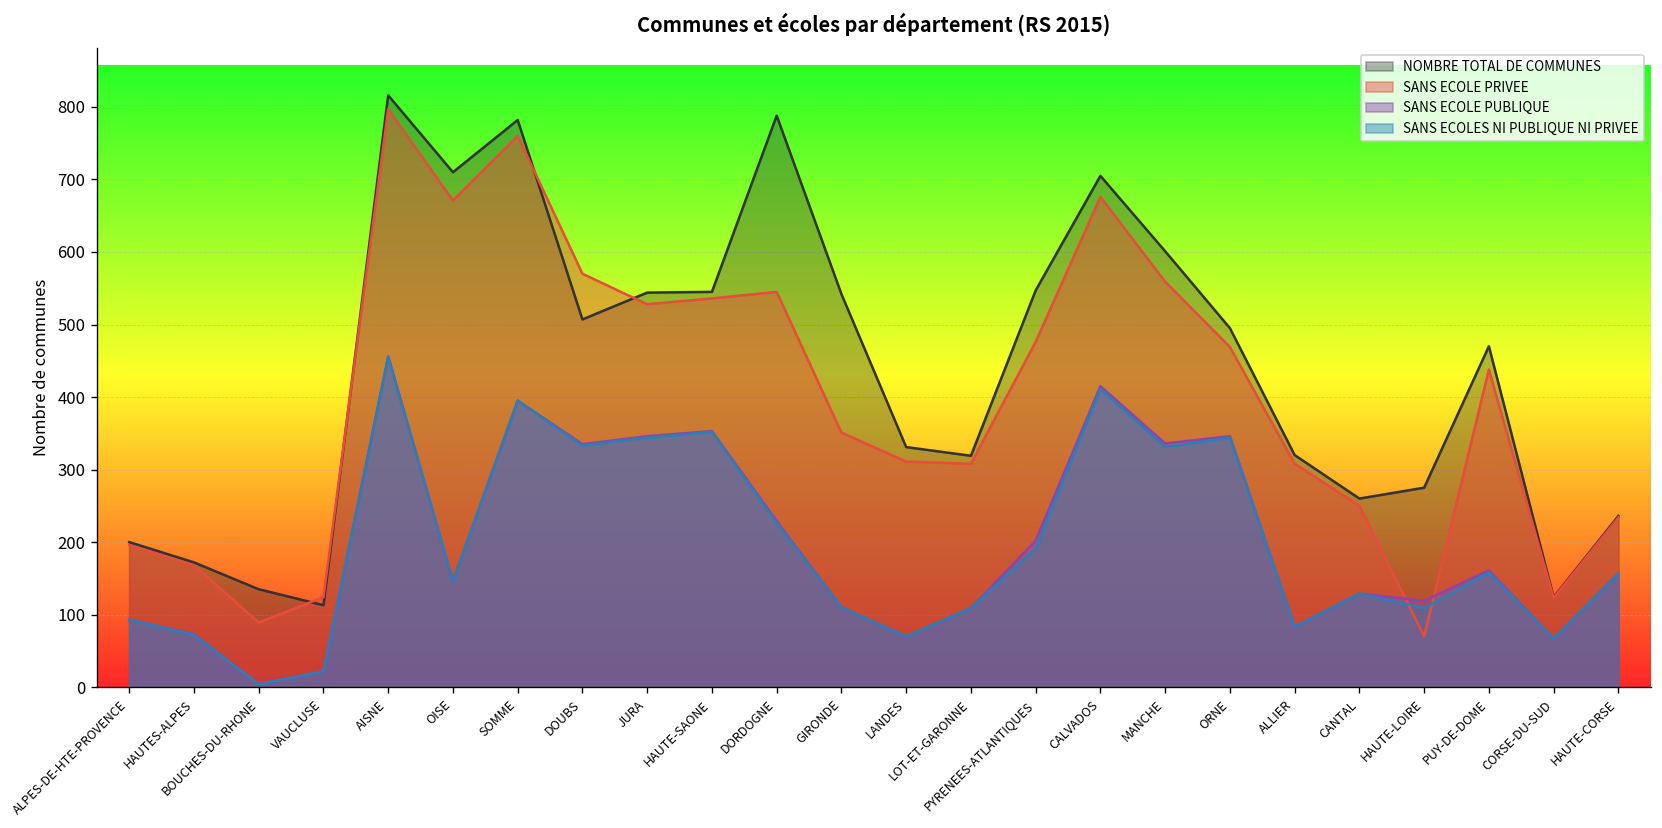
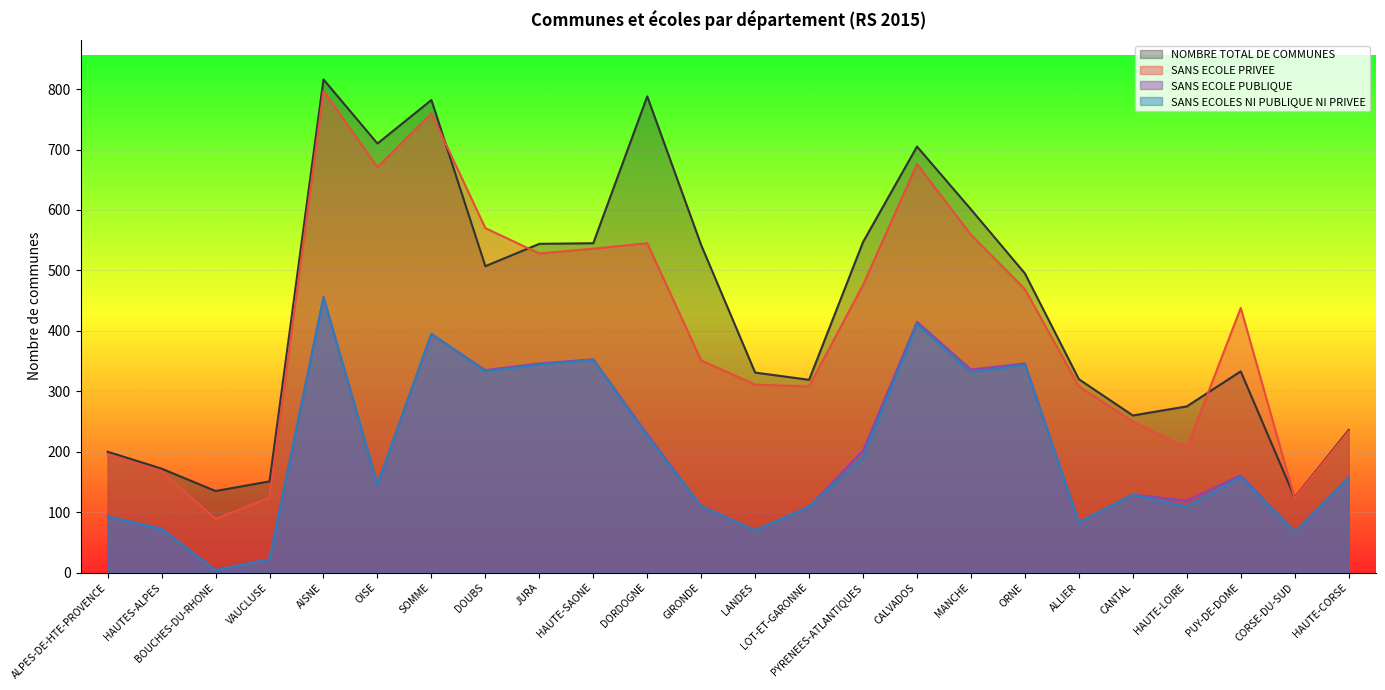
  {
    "NOMBRE TOTAL DE COMMUNES": {
      "BOUCHES-DU-RHONE": 140,
-     "VAUCLUSE": 110,
+     "VAUCLUSE": 150,
      "AISNE": 820,
      "OISE": 710,
      "SOMME": 780,
      "DOUBS": 510,
      "JURA": 540,
      "HAUTE-SAONE": 550,
      "DORDOGNE": 790,
      "GIRONDE": 540,
      "LANDES": 330,
      "LOT-ET-GARONNE": 320,
      "PYRENEES-ATLANTIQUES": 550,
      "CALVADOS": 710,
      "MANCHE": 600,
      "ORNE": 500,
      "ALLIER": 320,
      "CANTAL": 260,
      "HAUTE-LOIRE": 280,
-     "PUY-DE-DOME": 470
+     "PUY-DE-DOME": 330
    },
    "SANS ECOLE PRIVEE": {
      "BOUCHES-DU-RHONE": 90,
      "VAUCLUSE": 120,
      "AISNE": 800,
      "OISE": 670,
      "SOMME": 760,
      "DOUBS": 570,
      "JURA": 530,
      "HAUTE-SAONE": 540,
      "DORDOGNE": 550,
      "GIRONDE": 350,
      "LANDES": 310,
      "LOT-ET-GARONNE": 310,
      "PYRENEES-ATLANTIQUES": 480,
      "CALVADOS": 680,
      "MANCHE": 560,
      "ORNE": 470,
      "ALLIER": 310,
      "CANTAL": 250,
-     "HAUTE-LOIRE": 70,
+     "HAUTE-LOIRE": 210,
      "PUY-DE-DOME": 440
    },
    "SANS ECOLE PUBLIQUE": {
      "PYRENEES-ATLANTIQUES": 200,
      "MANCHE": 340,
      "HAUTE-LOIRE": 120
    },
    "SANS ECOLES NI PUBLIQUE NI PRIVEE": {
      "PYRENEES-ATLANTIQUES": 190,
      "MANCHE": 330,
      "HAUTE-LOIRE": 110
    }
  }
